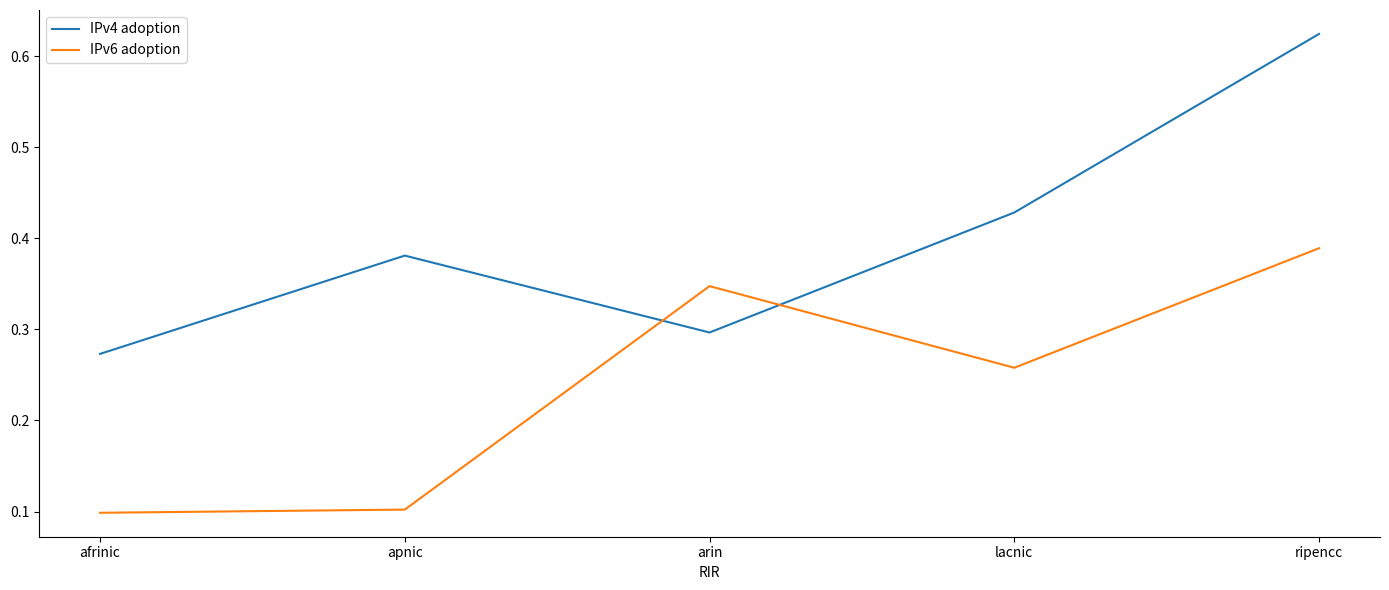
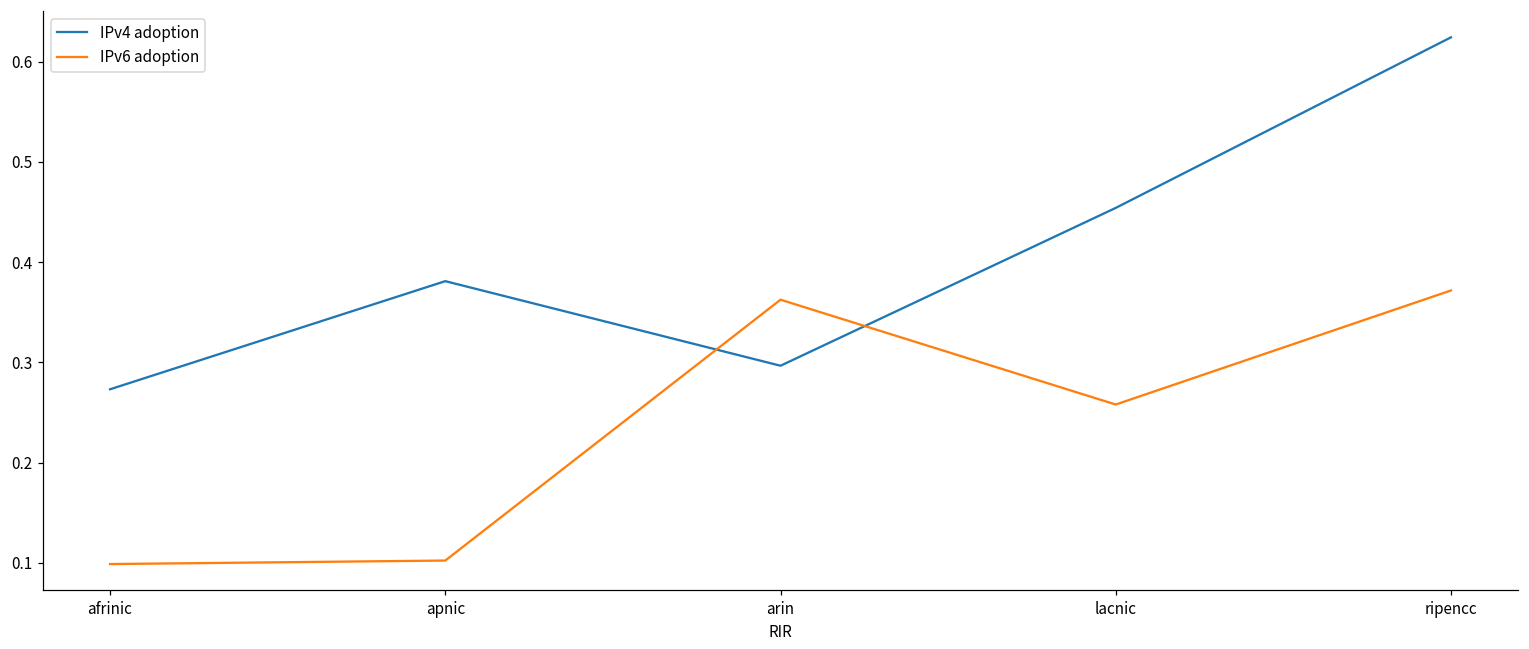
  {
    "IPv4 adoption": {
      "afrinic": 0.27,
      "apnic": 0.38,
      "arin": 0.30,
-     "lacnic": 0.43,
+     "lacnic": 0.45,
      "ripencc": 0.62
    },
    "IPv6 adoption": {
      "afrinic": 0.10,
      "apnic": 0.10,
-     "arin": 0.35,
+     "arin": 0.36,
      "lacnic": 0.26,
-     "ripencc": 0.39
+     "ripencc": 0.37
    }
  }
